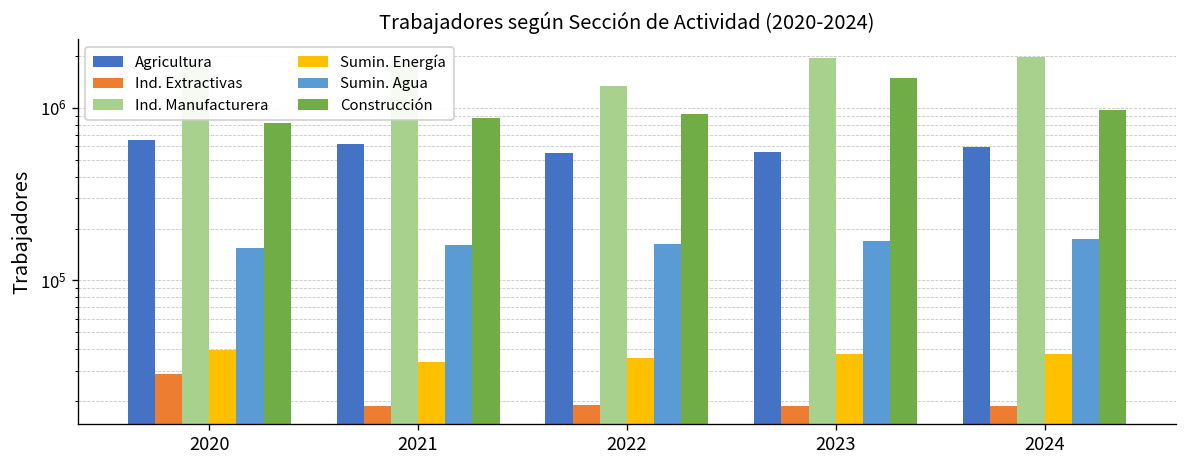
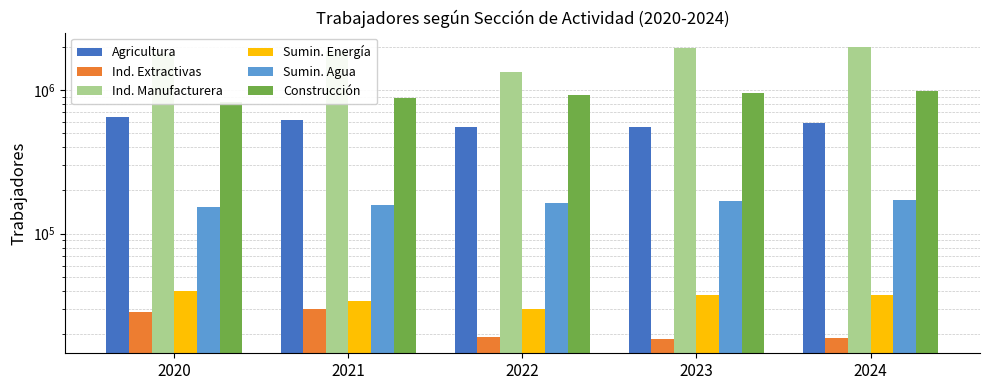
  {
    "Ind. Extractivas": {
      "2020": 29000,
-     "2021": 19000,
+     "2021": 30000,
      "2022": 19000,
      "2023": 19000,
      "2024": 19000
    },
    "Ind. Manufacturera": {
      "2022": 1300000,
      "2023": 1900000,
      "2024": 2000000
    },
    "Sumin. Energía": {
      "2020": 40000,
      "2021": 34000,
-     "2022": 36000,
+     "2022": 30000,
      "2023": 37000,
      "2024": 37000
    },
    "Construcción": {
      "2021": 900000,
      "2022": 900000,
-     "2023": 1500000,
+     "2023": 1000000,
      "2024": 1000000
    }
  }
